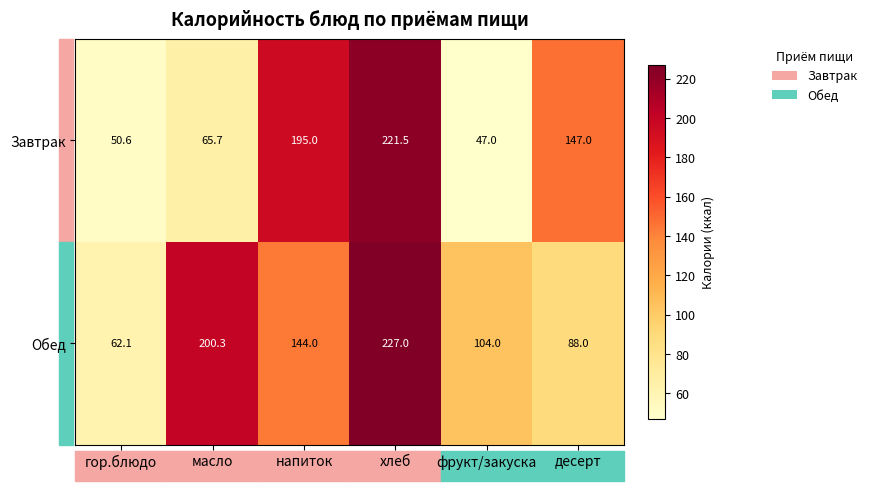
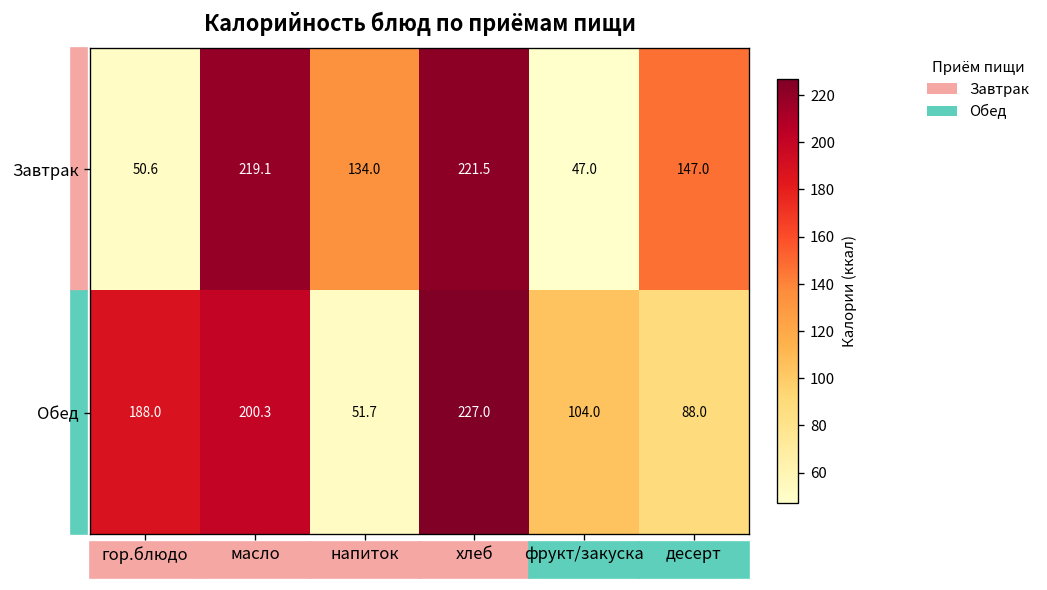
  {
    "Завтрак": {
      "гор.блюдо": 50.6,
-     "масло": 65.7,
-     "напиток": 195.0,
+     "масло": 219.1,
+     "напиток": 134.0,
      "хлеб": 221.5,
      "фрукт/закуска": 47.0,
      "десерт": 147.0
    },
    "Обед": {
-     "гор.блюдо": 62.1,
+     "гор.блюдо": 188.0,
      "масло": 200.3,
-     "напиток": 144.0,
+     "напиток": 51.7,
      "хлеб": 227.0,
      "фрукт/закуска": 104.0,
      "десерт": 88.0
    }
  }
